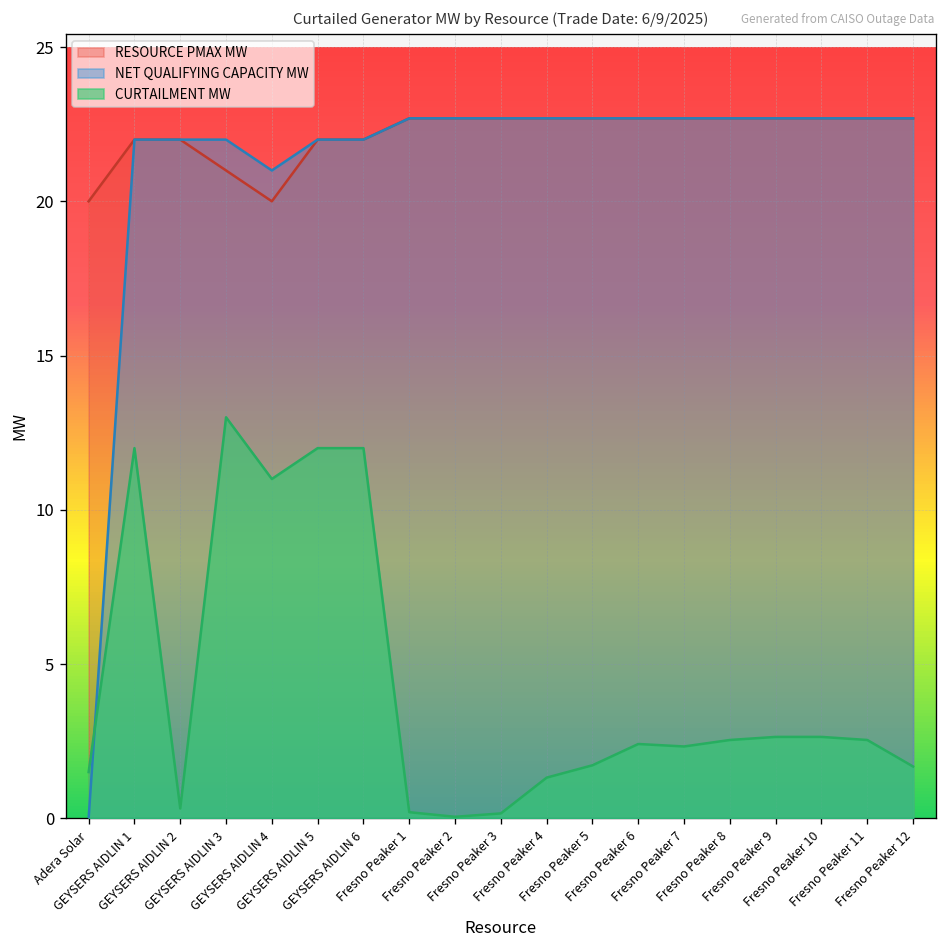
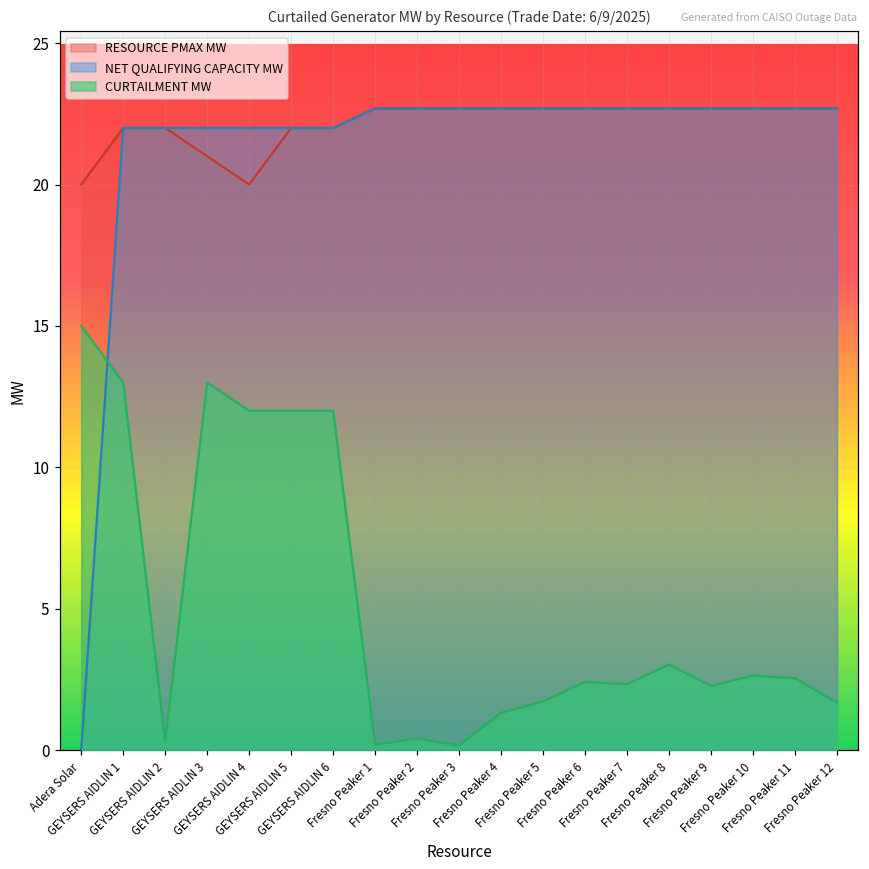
  {
    "RESOURCE PMAX MW": {
      "Adera Solar": 20.0,
      "GEYSERS AIDLIN 3": 21.0,
      "GEYSERS AIDLIN 4": 20.0
    },
    "NET QUALIFYING CAPACITY MW": {
      "Adera Solar": 0,
      "GEYSERS AIDLIN 3": 22,
-     "GEYSERS AIDLIN 4": 21
+     "GEYSERS AIDLIN 4": 22
    },
    "CURTAILMENT MW": {
-     "Adera Solar": 1.5,
-     "GEYSERS AIDLIN 1": 12,
+     "Adera Solar": 15.0,
+     "GEYSERS AIDLIN 1": 13,
      "GEYSERS AIDLIN 2": 0.3,
      "GEYSERS AIDLIN 3": 13.0,
-     "GEYSERS AIDLIN 4": 11,
+     "GEYSERS AIDLIN 4": 12,
      "GEYSERS AIDLIN 5": 12.0,
      "GEYSERS AIDLIN 6": 12.0,
      "Fresno Peaker 1": 0.2,
-     "Fresno Peaker 2": 0.1,
+     "Fresno Peaker 2": 0.4,
      "Fresno Peaker 3": 0.2,
      "Fresno Peaker 4": 1.3,
      "Fresno Peaker 5": 1.7,
      "Fresno Peaker 6": 2.4,
      "Fresno Peaker 7": 2.3,
-     "Fresno Peaker 8": 2.5,
-     "Fresno Peaker 9": 2.6,
+     "Fresno Peaker 8": 3.0,
+     "Fresno Peaker 9": 2.3,
      "Fresno Peaker 10": 2.6,
      "Fresno Peaker 11": 2.5,
      "Fresno Peaker 12": 1.7
    }
  }
